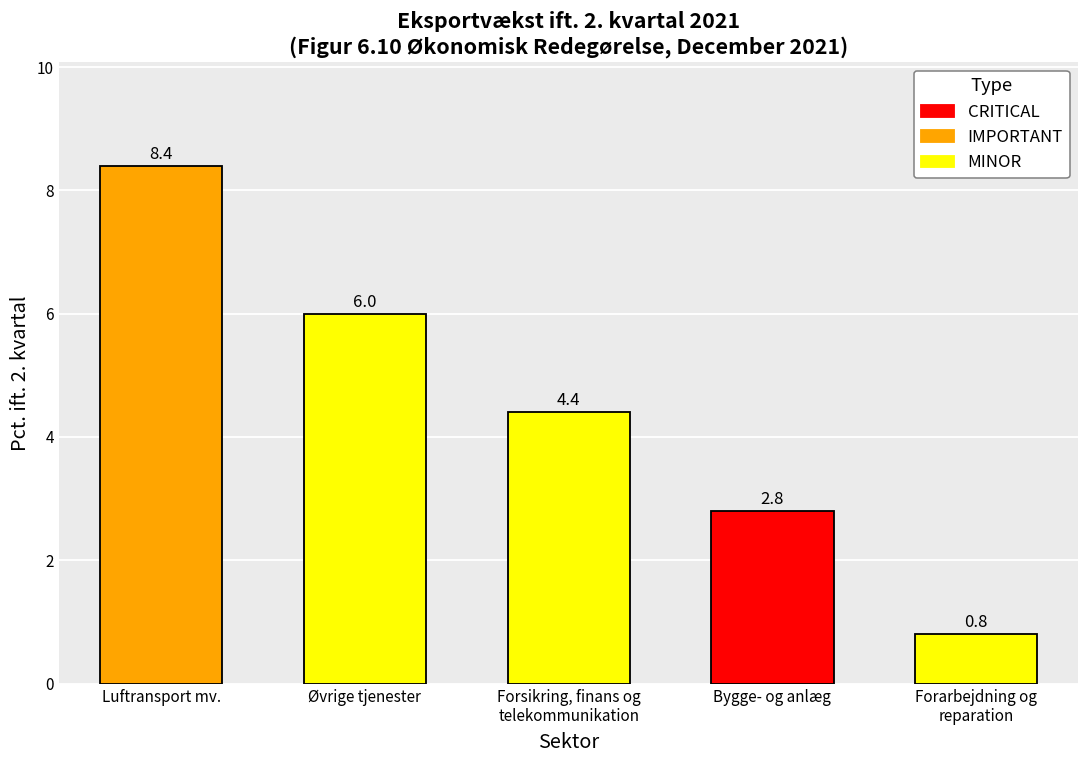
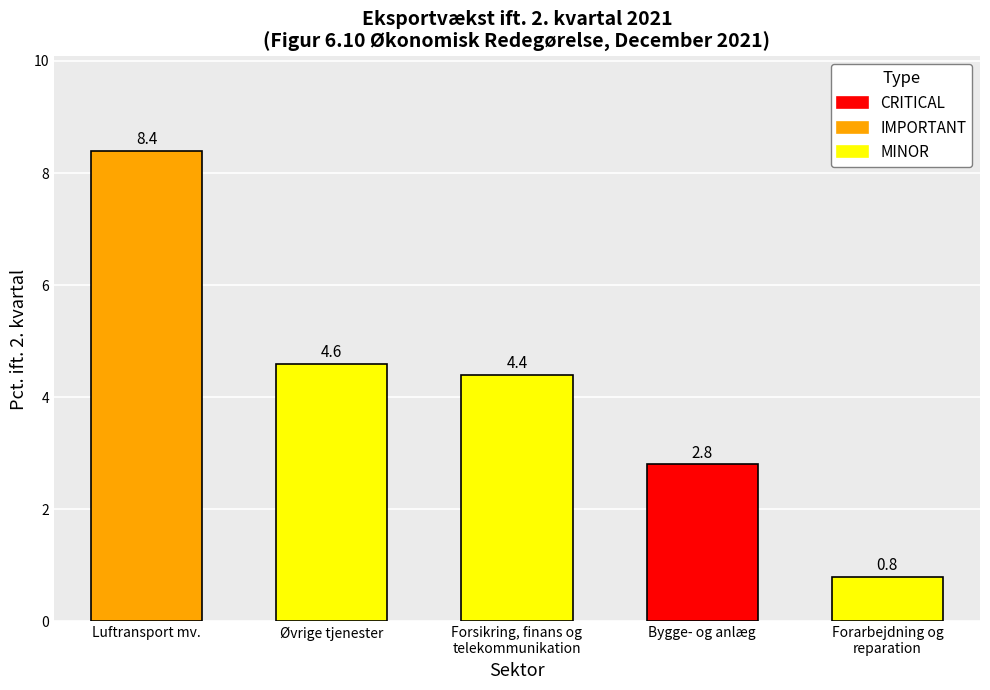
  {
    "Luftransport mv.": 8.4,
-   "Øvrige tjenester": 6.0,
+   "Øvrige tjenester": 4.6,
    "Forsikring, finans og telekommunikation": 4.4,
    "Bygge- og anlæg": 2.8,
    "Forarbejdning og reparation": 0.8
  }
